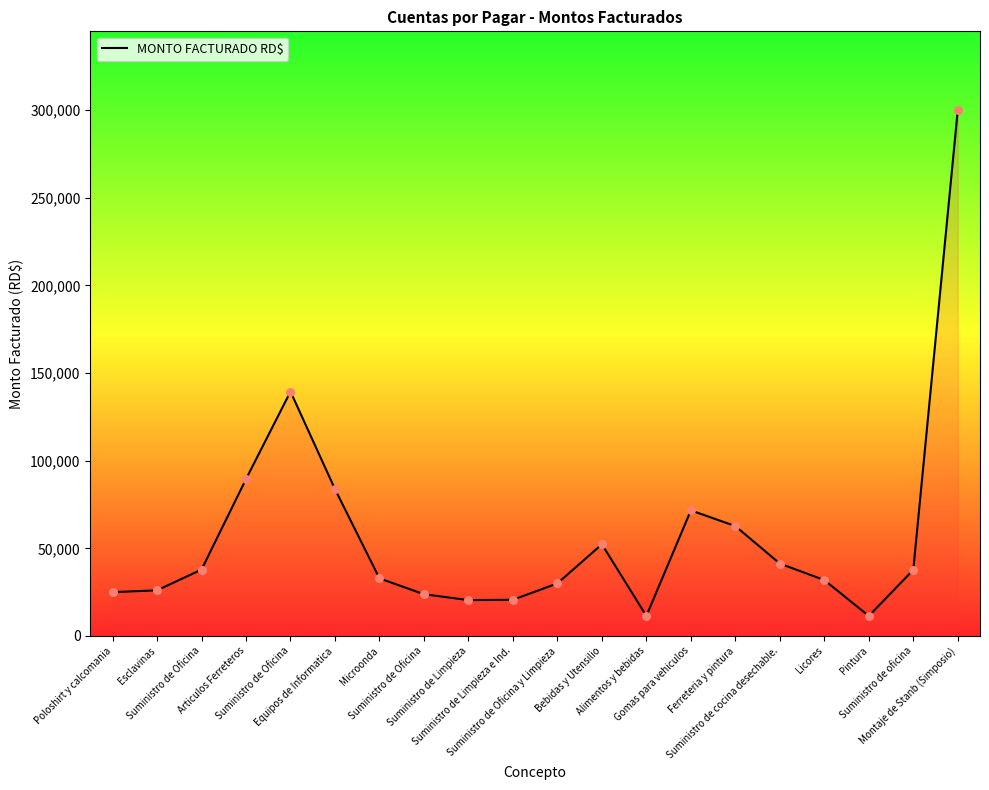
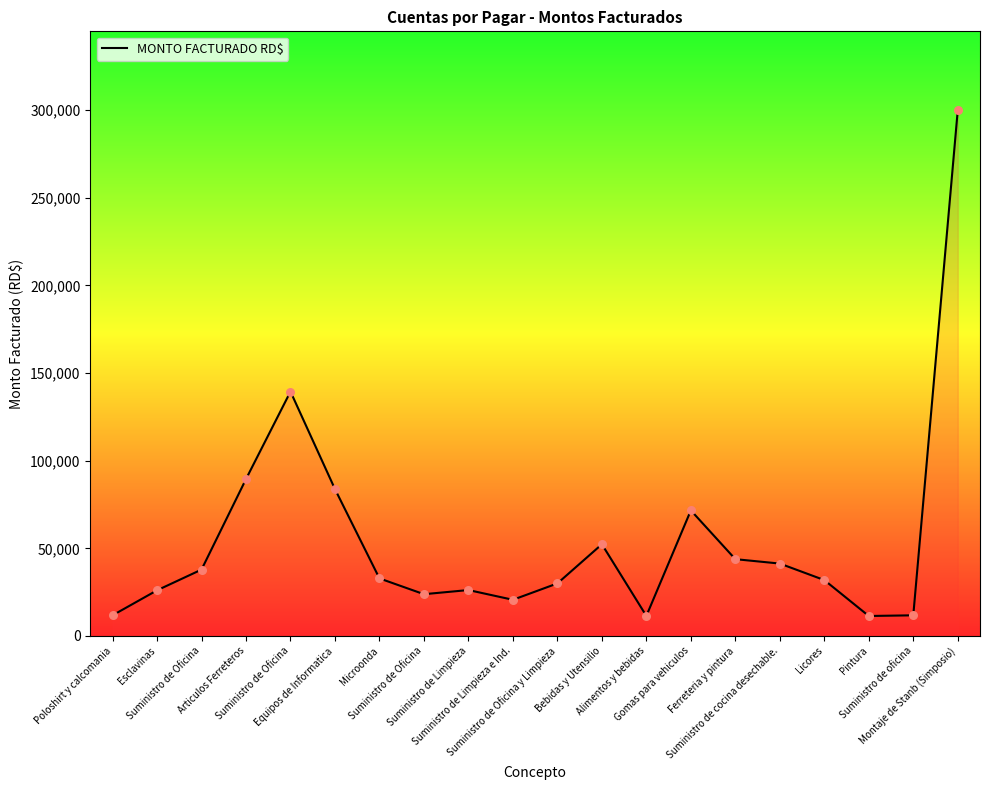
  {
-   "Poloshirt y calcomania": "25,000",
+   "Poloshirt y calcomania": "12,000",
    "Esclavinas": "26,000",
    "Articulos Ferreteros": "90,000",
    "Equipos de Informatica": "84,000",
    "Microonda": "33,000",
-   "Suministro de Limpieza": "20,000",
+   "Suministro de Limpieza": "26,000",
    "Suministro de Limpieza e Ind.": "21,000",
    "Suministro de Oficina y Limpieza": "30,000",
    "Bebidas y Utensilio": "52,000",
    "Alimentos y bebidas": "11,000",
    "Gomas para vehiculos": "72,000",
-   "Ferreteria y pintura": "63,000",
+   "Ferreteria y pintura": "44,000",
    "Suministro de cocina desechable.": "41,000",
    "Licores": "32,000",
    "Pintura": "11,000",
-   "Suministro de oficina": "38,000",
+   "Suministro de oficina": "12,000",
    "Montaje de Stanb (Simposio)": "300,000"
  }
